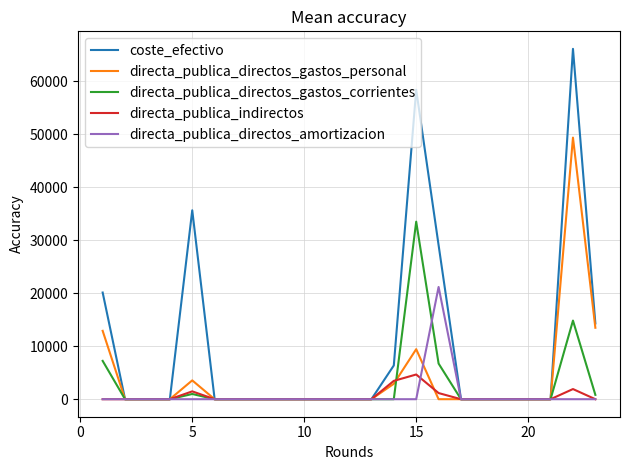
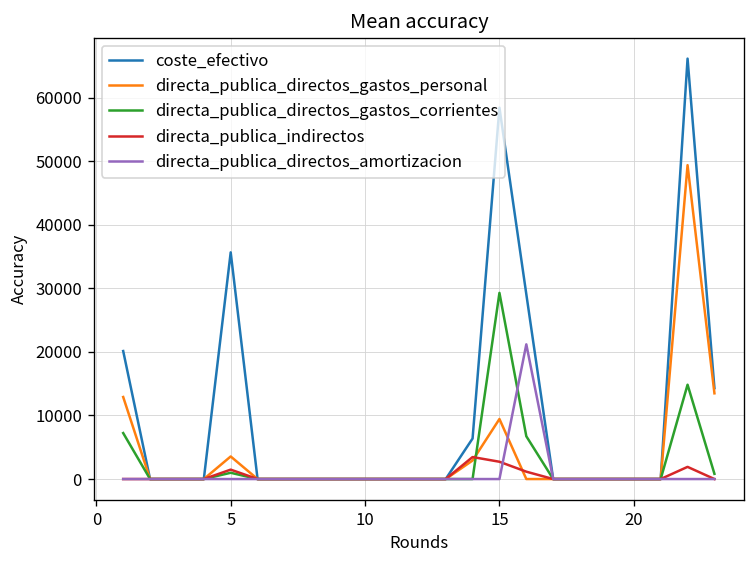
  {
    "coste_efectivo": {
      "5": 36000
    },
    "directa_publica_directos_gastos_personal": {
      "5": 4000,
      "15": 9000
    },
    "directa_publica_directos_gastos_corrientes": {
      "5": 1000,
-     "15": 34000
+     "15": 29000
    },
    "directa_publica_indirectos": {
      "5": 1000,
-     "15": 5000
+     "15": 3000
    },
    "directa_publica_directos_amortizacion": {
      "5": 0,
      "15": 0
    }
  }
